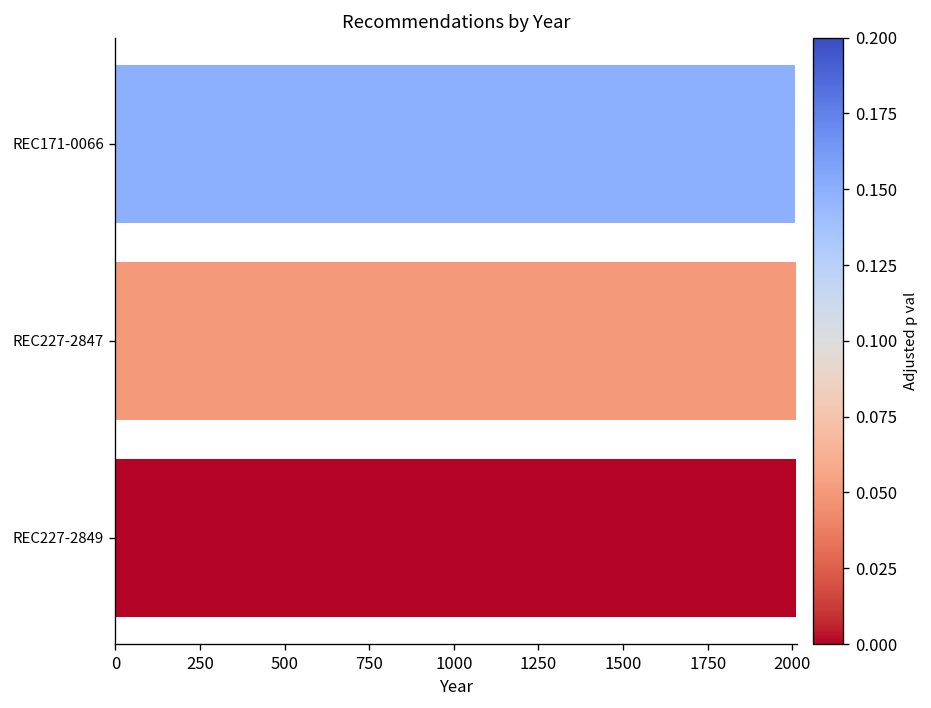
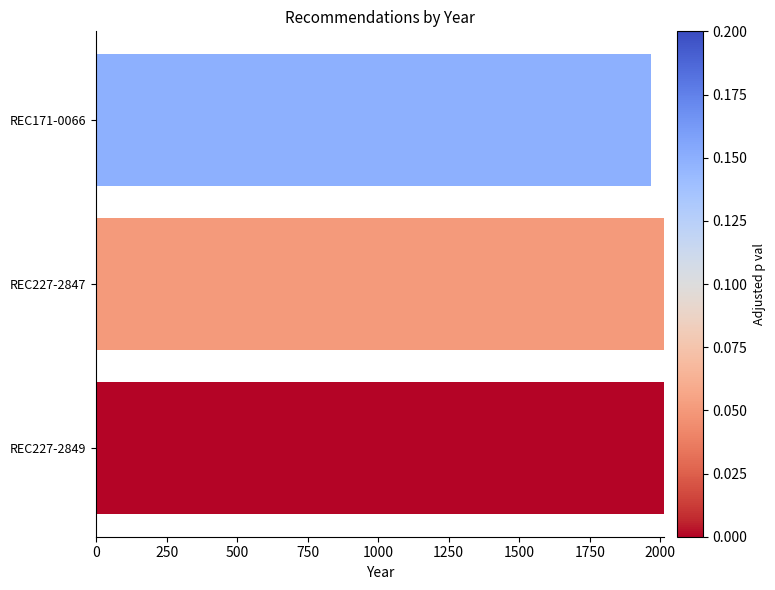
  {
-   "REC171-0066": 2010,
+   "REC171-0066": 1970,
    "REC227-2847": 2010,
    "REC227-2849": 2010
  }
